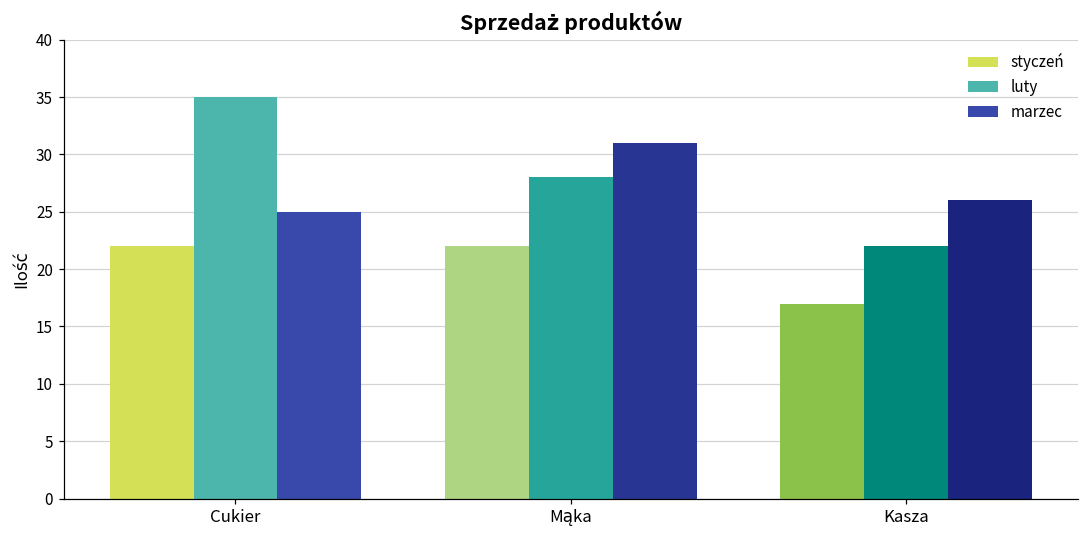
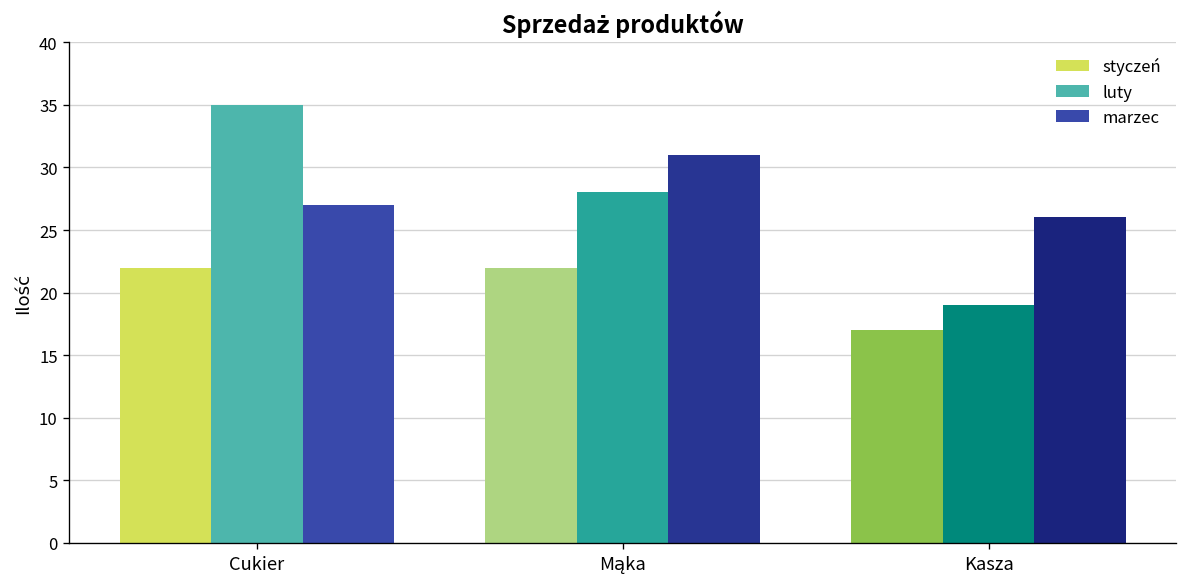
  {
    "styczeń": {
      "Cukier": 22,
      "Mąka": 22,
      "Kasza": 17
    },
    "luty": {
      "Cukier": 35,
      "Mąka": 28,
-     "Kasza": 22
+     "Kasza": 19
    },
    "marzec": {
-     "Cukier": 25,
+     "Cukier": 27,
      "Mąka": 31,
      "Kasza": 26
    }
  }
